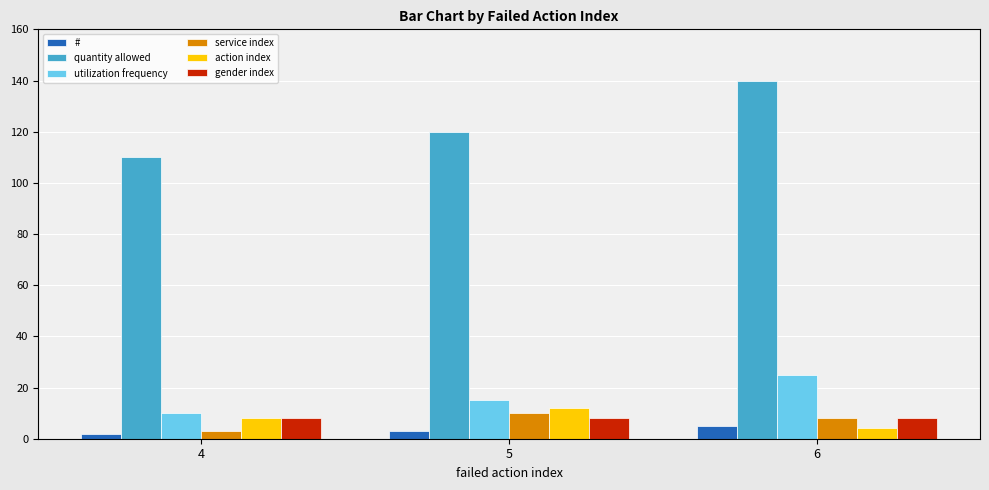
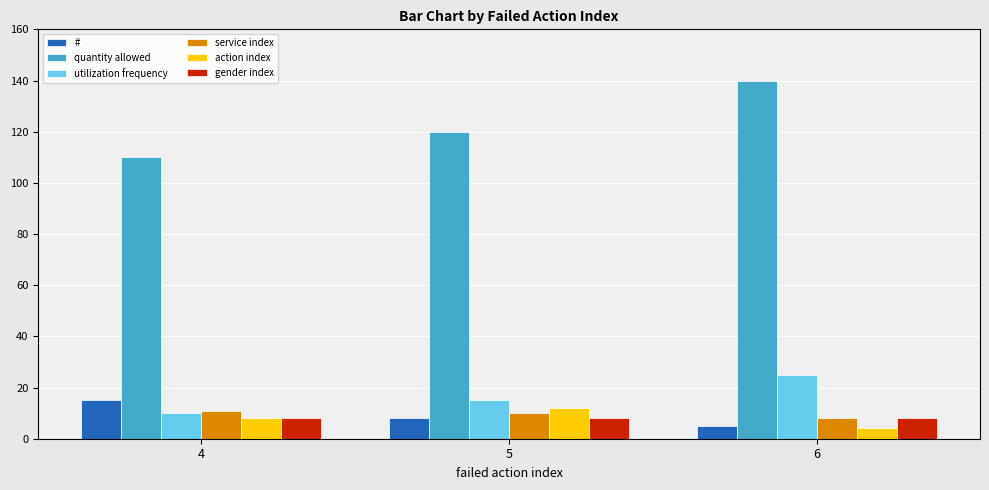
  {
    "#": {
-     "4": 2,
-     "5": 3,
+     "4": 15,
+     "5": 8,
      "6": 5
    },
    "service index": {
-     "4": 3,
+     "4": 11,
      "5": 10,
      "6": 8
    },
    "action index": {
      "4": 8,
      "5": 12,
      "6": 4
    },
    "gender index": {
      "4": 8,
      "5": 8,
      "6": 8
    }
  }
